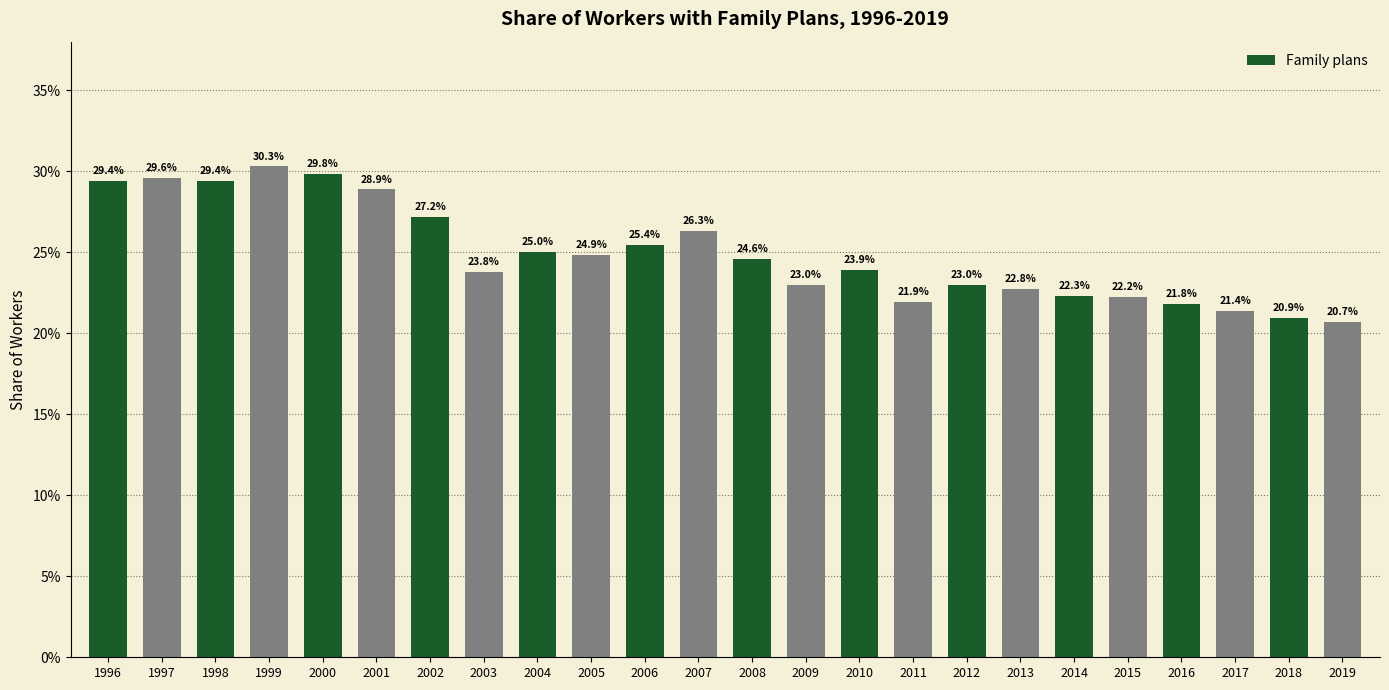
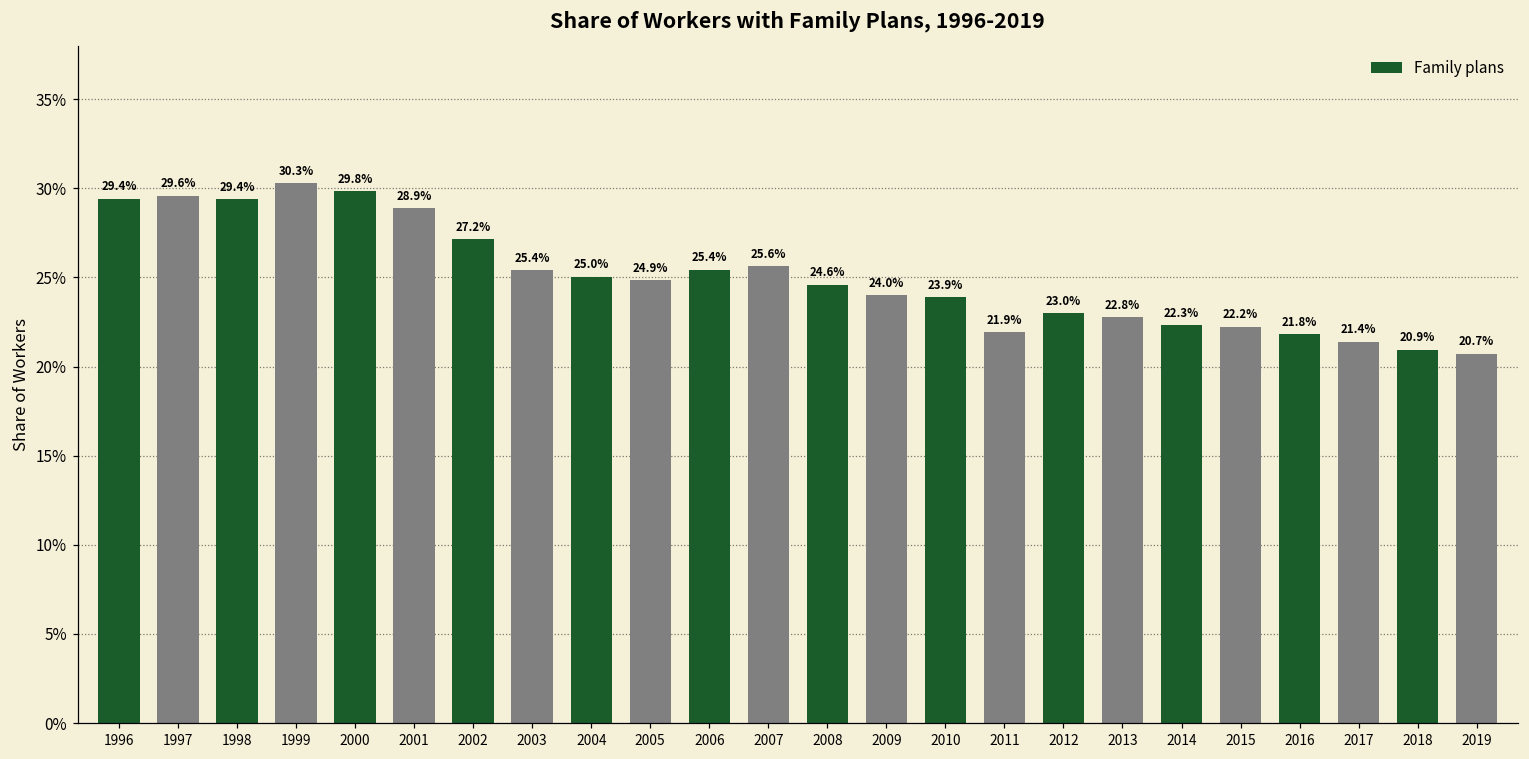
  {
    "1996": "29.4%",
    "1997": "29.6%",
    "1998": "29.4%",
    "1999": "30.3%",
    "2000": "29.8%",
    "2001": "28.9%",
    "2002": "27.2%",
-   "2003": "23.8%",
+   "2003": "25.4%",
    "2004": "25.0%",
    "2005": "24.9%",
    "2006": "25.4%",
-   "2007": "26.3%",
+   "2007": "25.6%",
    "2008": "24.6%",
-   "2009": "23.0%",
+   "2009": "24.0%",
    "2010": "23.9%",
    "2011": "21.9%",
    "2012": "23.0%",
    "2013": "22.8%",
    "2014": "22.3%",
    "2015": "22.2%",
    "2016": "21.8%",
    "2017": "21.4%",
    "2018": "20.9%",
    "2019": "20.7%"
  }
